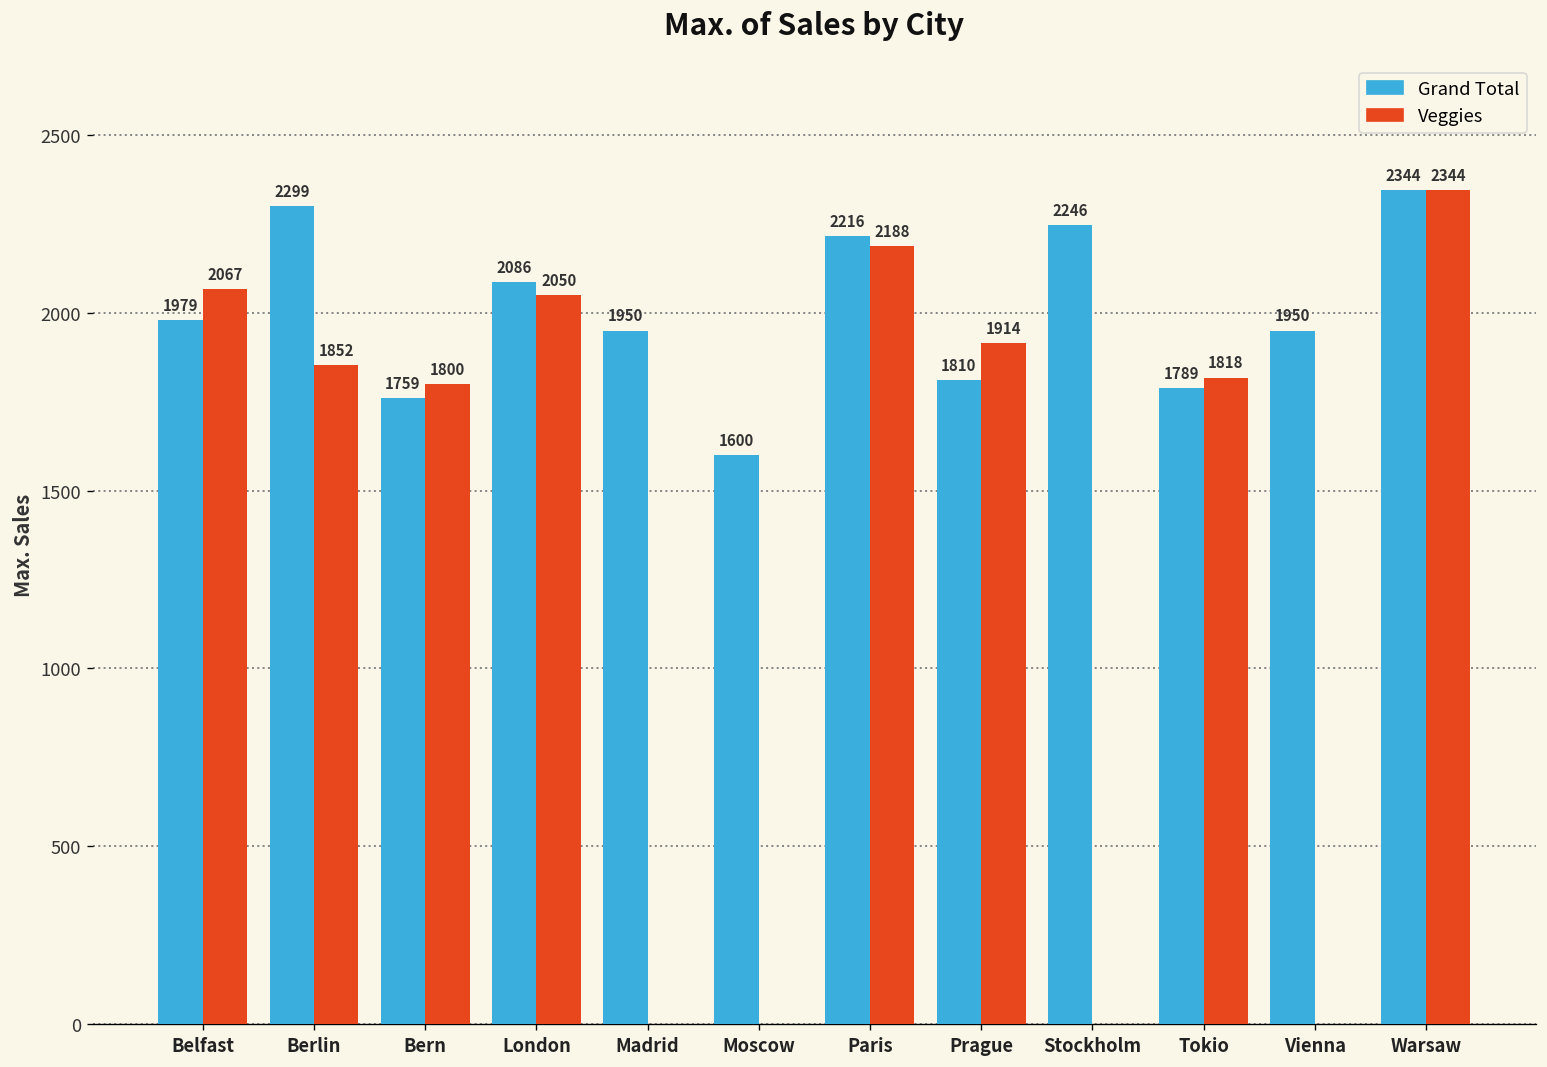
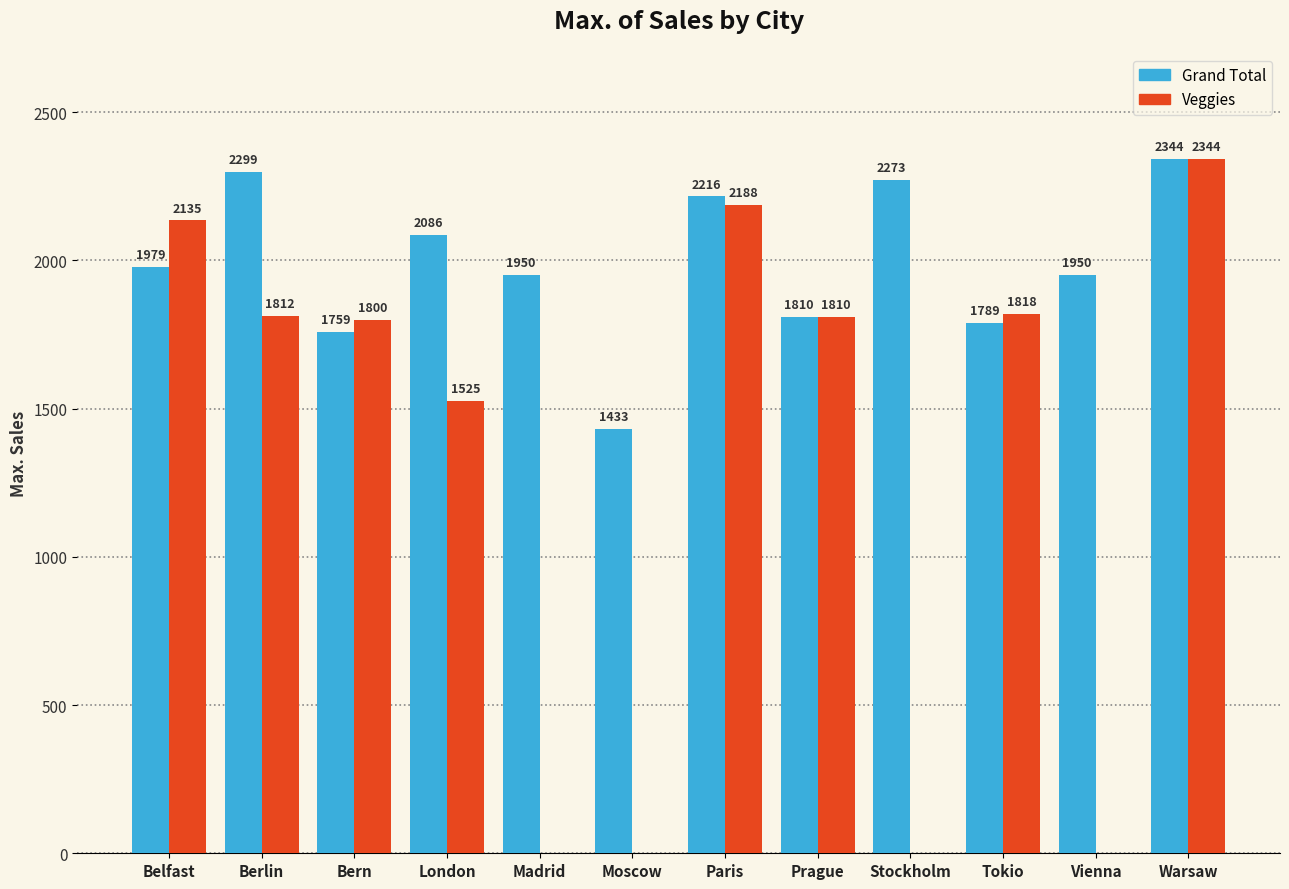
  {
    "Grand Total": {
      "Belfast": 1979,
      "Berlin": 2299,
      "Bern": 1759,
      "London": 2086,
      "Madrid": 1950,
-     "Moscow": 1600,
+     "Moscow": 1433,
      "Paris": 2216,
      "Prague": 1810,
-     "Stockholm": 2246,
+     "Stockholm": 2273,
      "Tokio": 1789,
      "Vienna": 1950,
      "Warsaw": 2344
    },
    "Veggies": {
-     "Belfast": 2067,
-     "Berlin": 1852,
+     "Belfast": 2135,
+     "Berlin": 1812,
      "Bern": 1800,
-     "London": 2050,
+     "London": 1525,
      "Paris": 2188,
-     "Prague": 1914,
+     "Prague": 1810,
      "Tokio": 1818,
      "Warsaw": 2344
    }
  }
